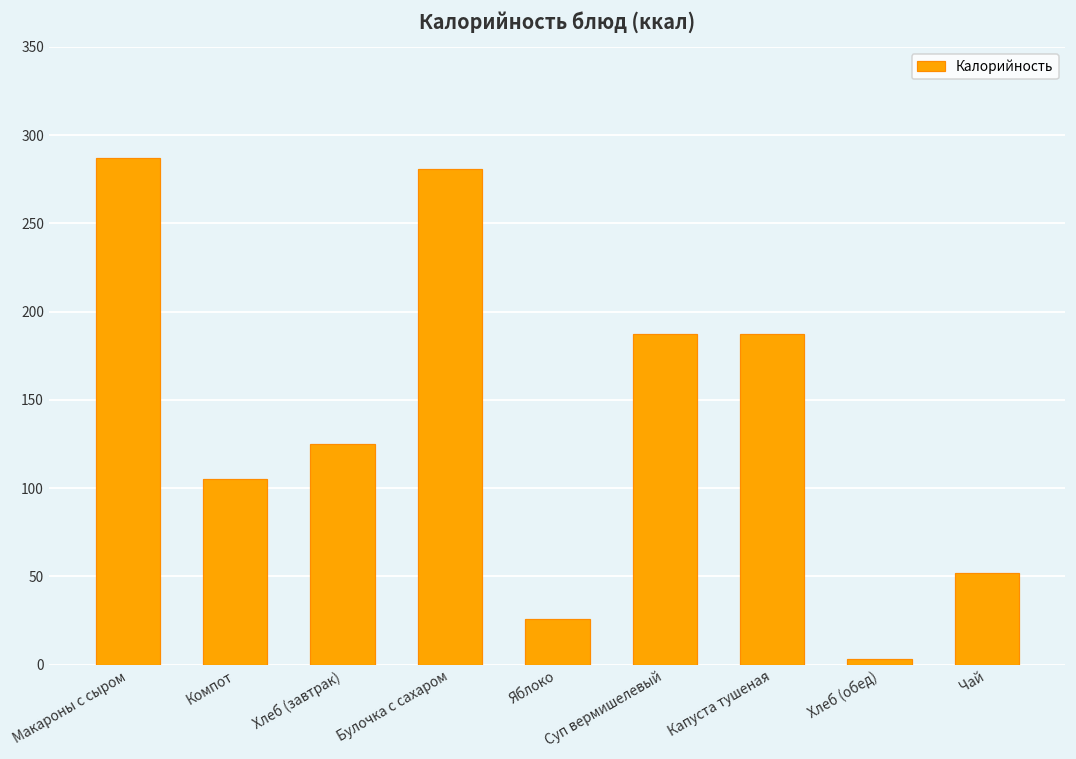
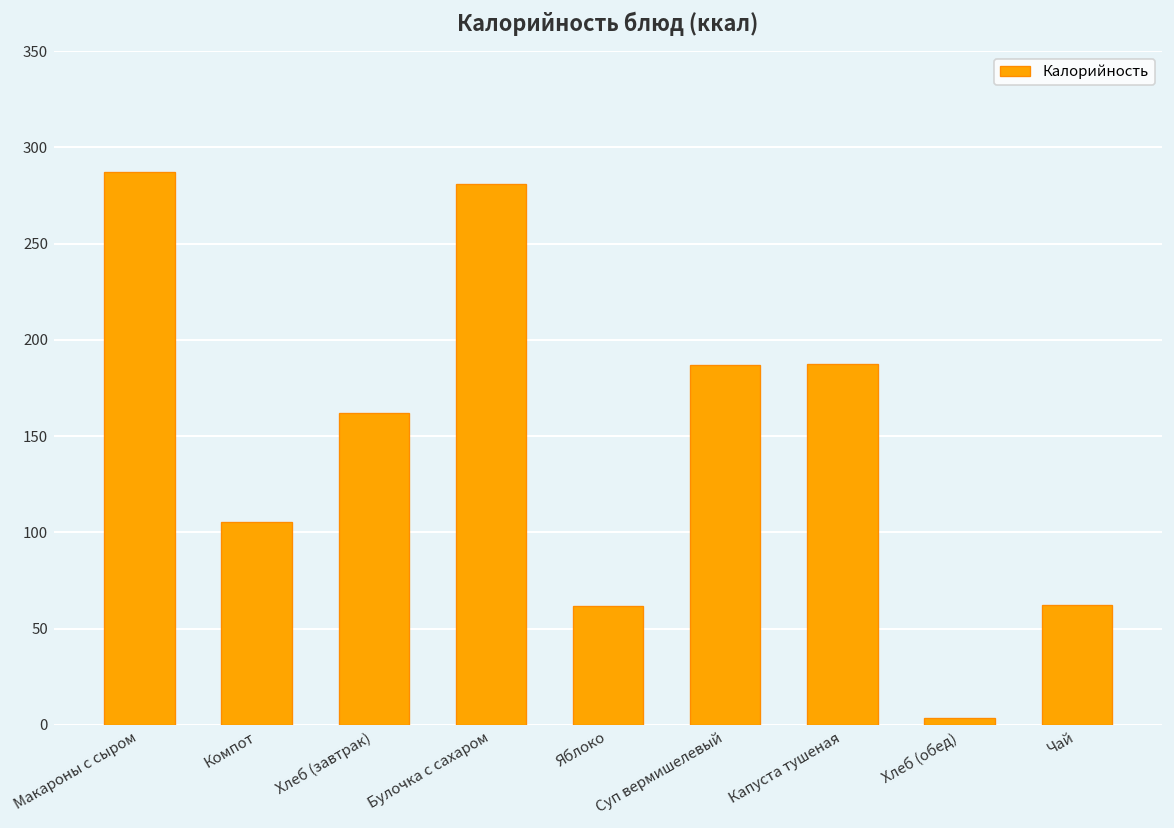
  {
    "Макароны с сыром": 287,
    "Компот": 105,
-   "Хлеб (завтрак)": 125,
+   "Хлеб (завтрак)": 162,
    "Булочка с сахаром": 281,
-   "Яблоко": 26,
+   "Яблоко": 62,
    "Суп вермишелевый": 187,
    "Капуста тушеная": 188,
    "Хлеб (обед)": 3,
-   "Чай": 52
+   "Чай": 62
  }
